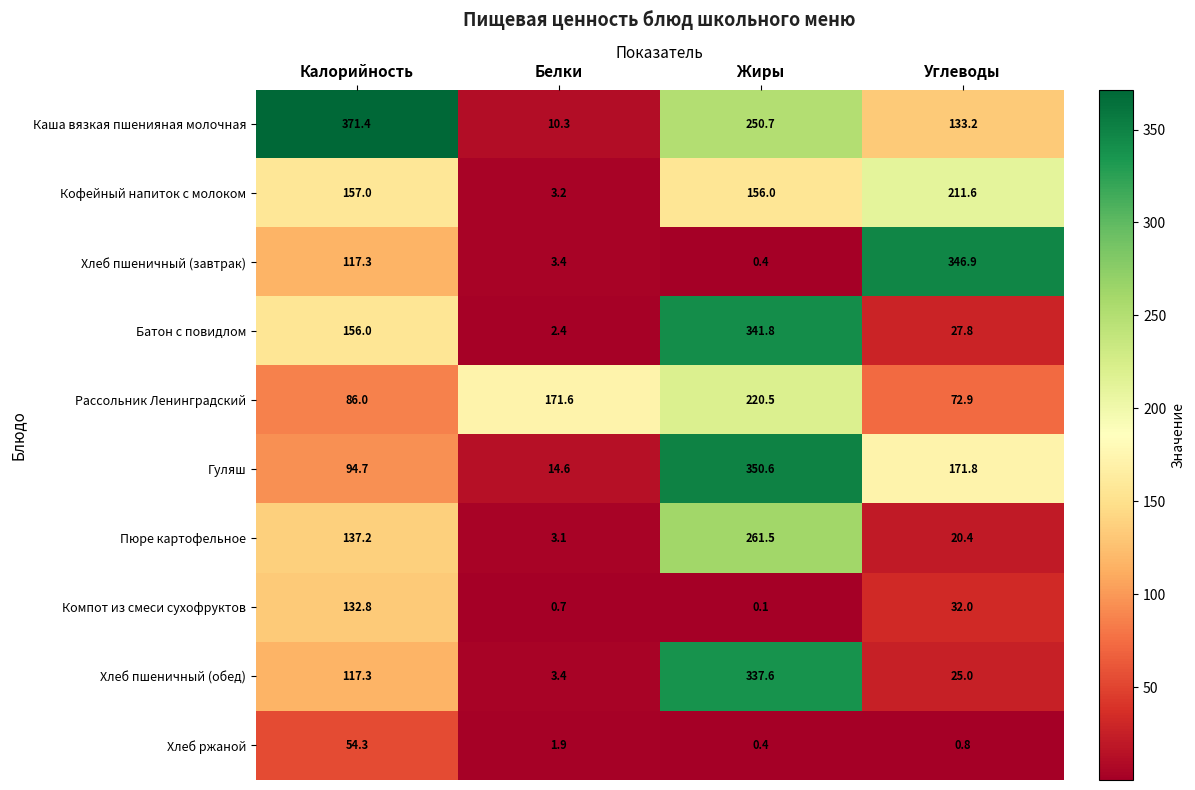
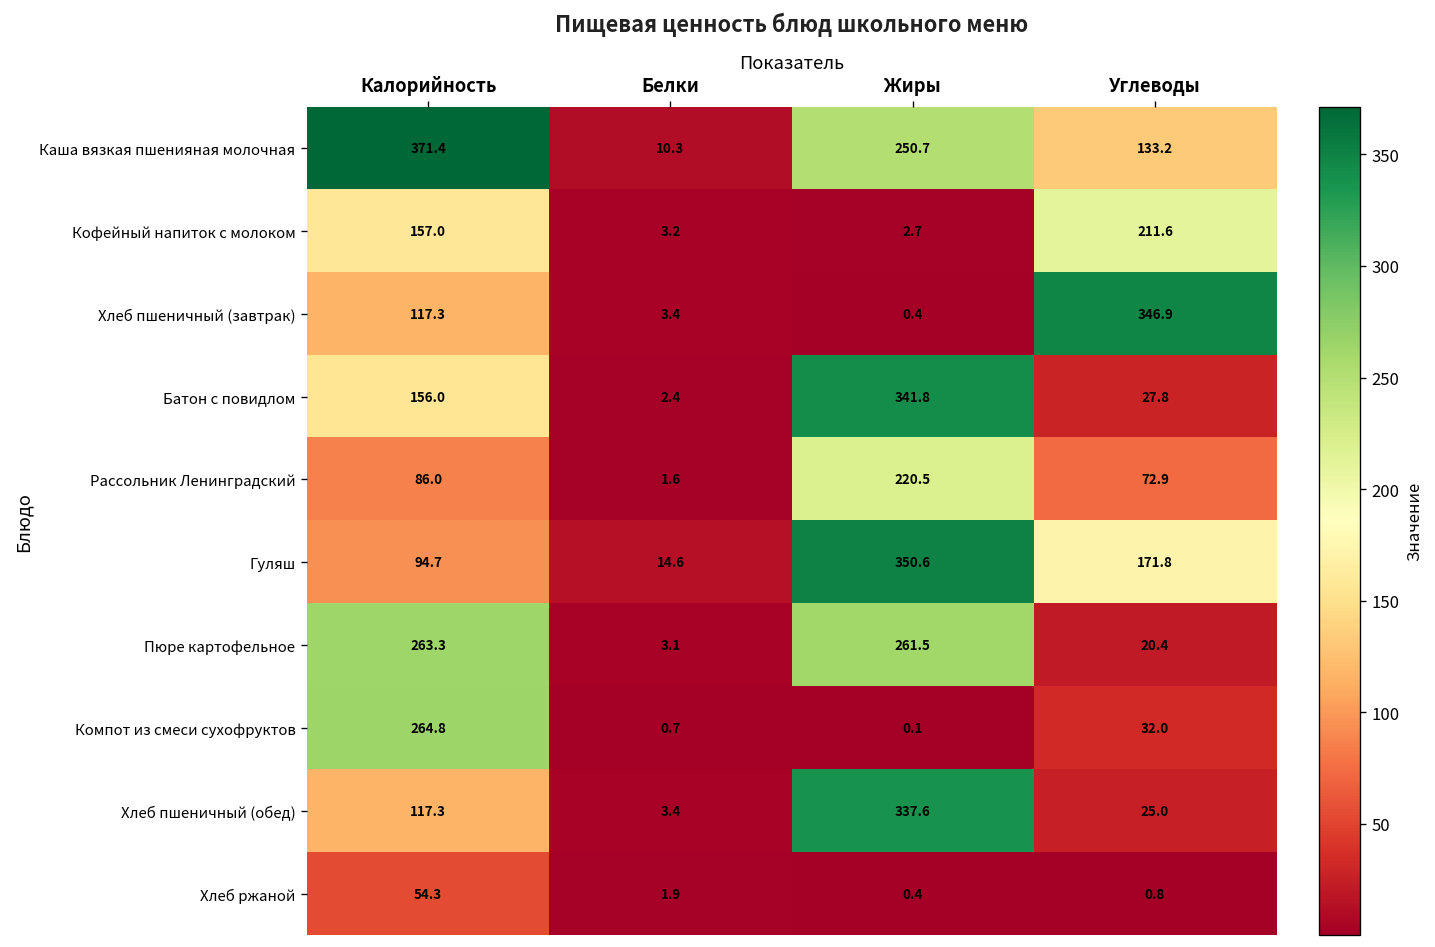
  {
    "Каша вязкая пшенияная молочная": {
      "Калорийность": 371.4,
      "Белки": 10.3,
      "Жиры": 250.7,
      "Углеводы": 133.2
    },
    "Кофейный напиток с молоком": {
      "Калорийность": 157.0,
      "Белки": 3.2,
-     "Жиры": 156.0,
+     "Жиры": 2.7,
      "Углеводы": 211.6
    },
    "Хлеб пшеничный (завтрак)": {
      "Калорийность": 117.3,
      "Белки": 3.4,
      "Жиры": 0.4,
      "Углеводы": 346.9
    },
    "Батон с повидлом": {
      "Калорийность": 156.0,
      "Белки": 2.4,
      "Жиры": 341.8,
      "Углеводы": 27.8
    },
    "Рассольник Ленинградский": {
      "Калорийность": 86.0,
-     "Белки": 171.6,
+     "Белки": 1.6,
      "Жиры": 220.5,
      "Углеводы": 72.9
    },
    "Гуляш": {
      "Калорийность": 94.7,
      "Белки": 14.6,
      "Жиры": 350.6,
      "Углеводы": 171.8
    },
    "Пюре картофельное": {
-     "Калорийность": 137.2,
+     "Калорийность": 263.3,
      "Белки": 3.1,
      "Жиры": 261.5,
      "Углеводы": 20.4
    },
    "Компот из смеси сухофруктов": {
-     "Калорийность": 132.8,
+     "Калорийность": 264.8,
      "Белки": 0.7,
      "Жиры": 0.1,
      "Углеводы": 32.0
    },
    "Хлеб пшеничный (обед)": {
      "Калорийность": 117.3,
      "Белки": 3.4,
      "Жиры": 337.6,
      "Углеводы": 25.0
    },
    "Хлеб ржаной": {
      "Калорийность": 54.3,
      "Белки": 1.9,
      "Жиры": 0.4,
      "Углеводы": 0.8
    }
  }
